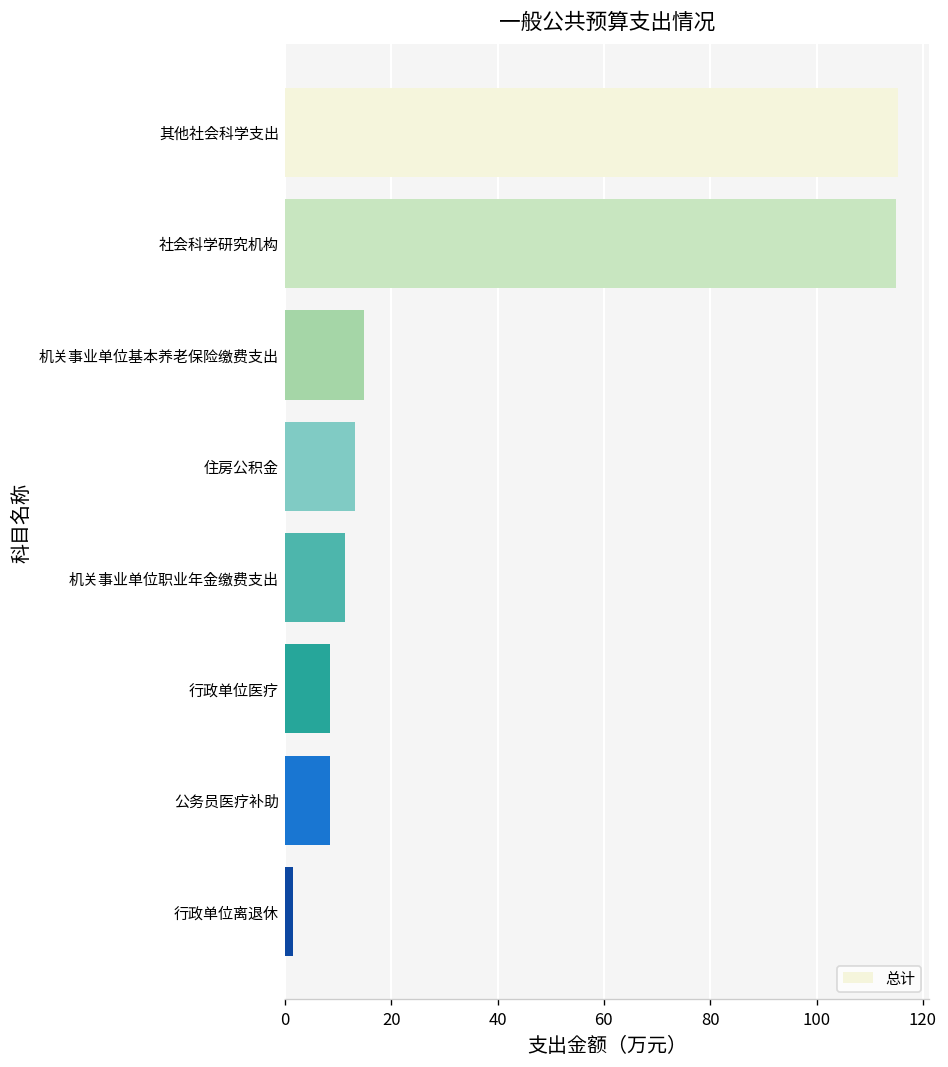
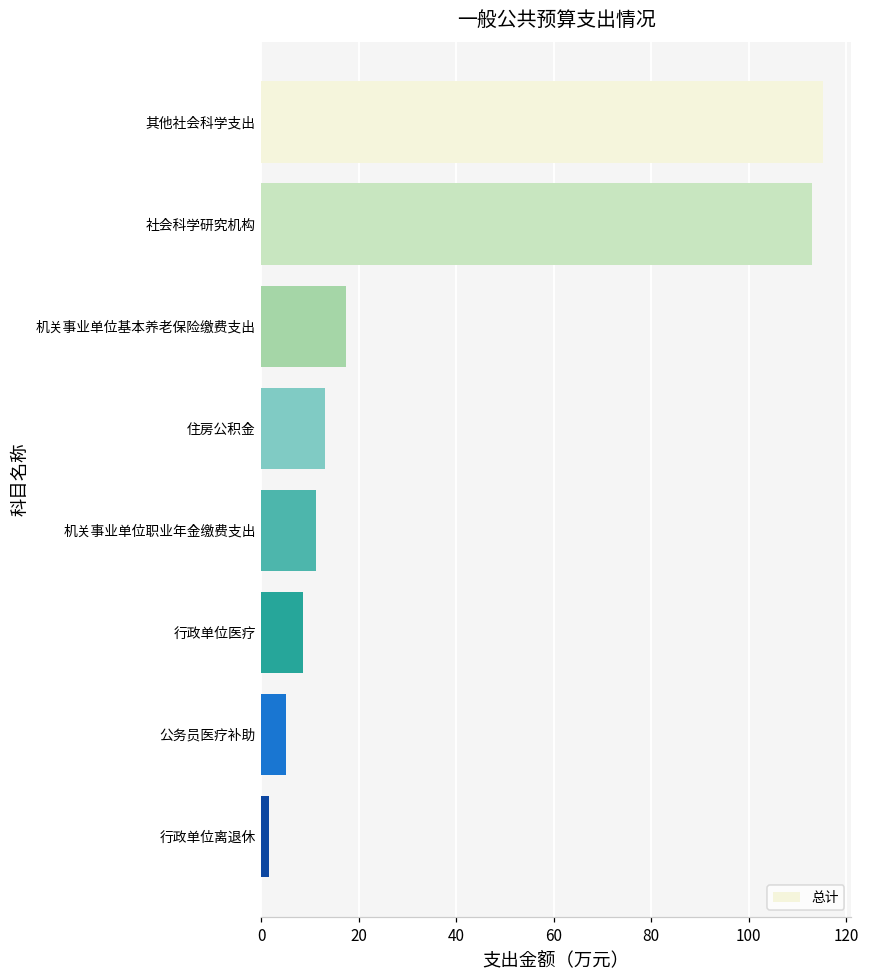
  {
    "其他社会科学支出": 115,
-   "社会科学研究机构": 115,
-   "机关事业单位基本养老保险缴费支出": 15,
+   "社会科学研究机构": 113,
+   "机关事业单位基本养老保险缴费支出": 17,
    "住房公积金": 13,
    "机关事业单位职业年金缴费支出": 11,
    "行政单位医疗": 9,
-   "公务员医疗补助": 8,
+   "公务员医疗补助": 5,
    "行政单位离退休": 2
  }
